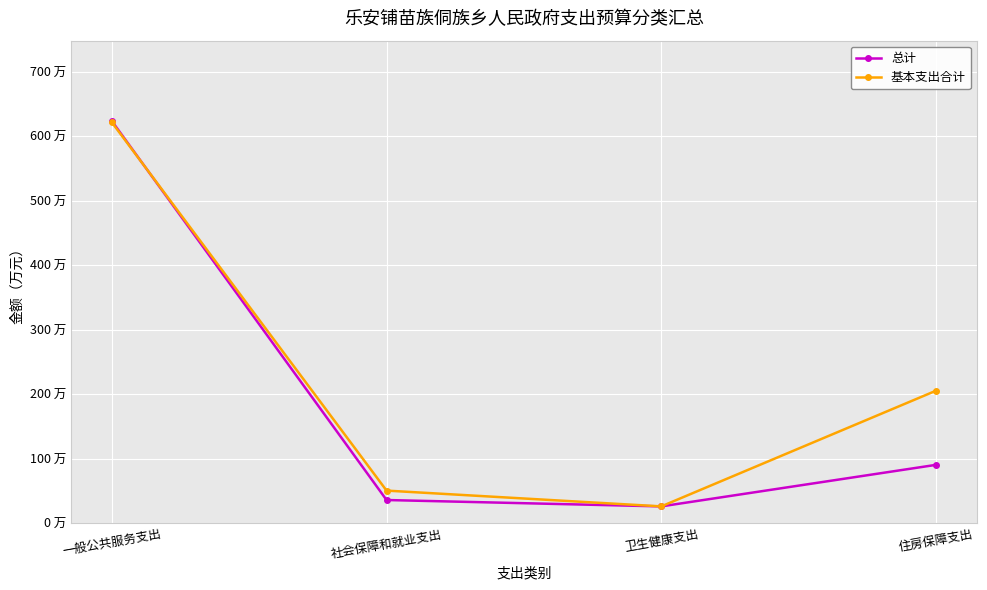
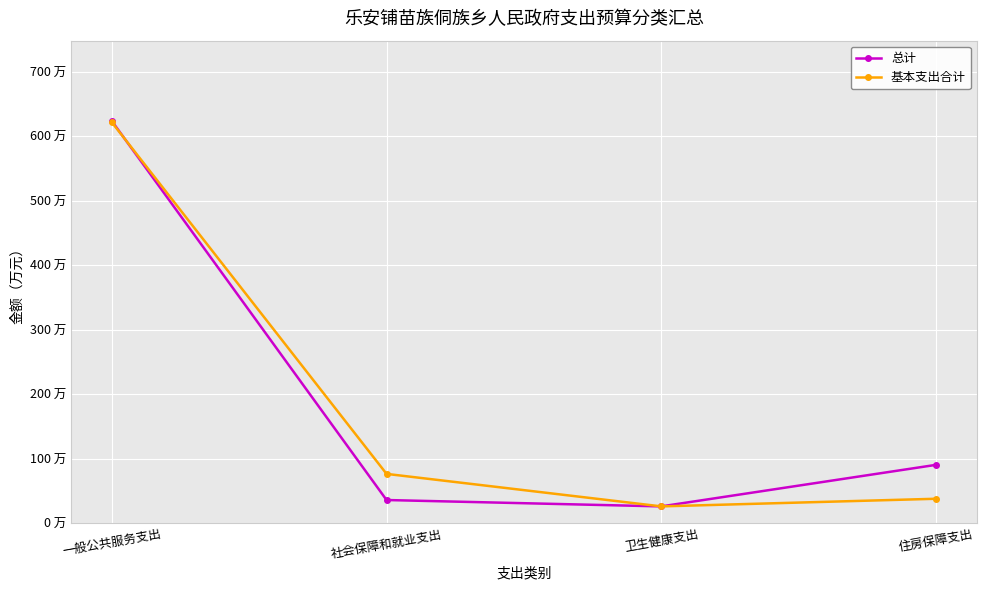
  {
    "总计": {
      "社会保障和就业支出": "40 万",
      "住房保障支出": "90 万"
    },
    "基本支出合计": {
-     "社会保障和就业支出": "50 万",
-     "住房保障支出": "210 万"
+     "社会保障和就业支出": "80 万",
+     "住房保障支出": "40 万"
    }
  }
